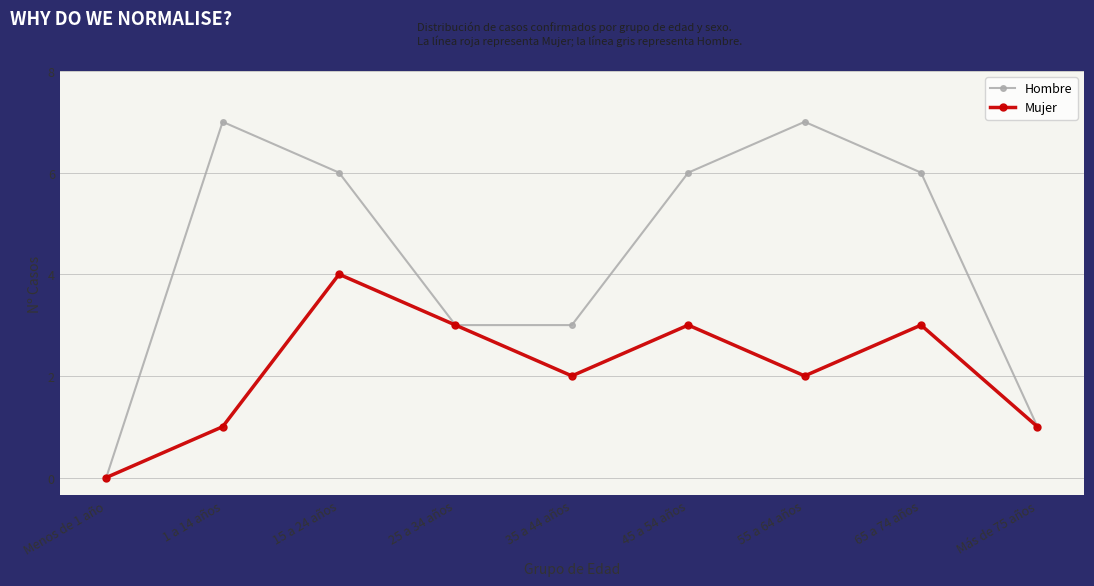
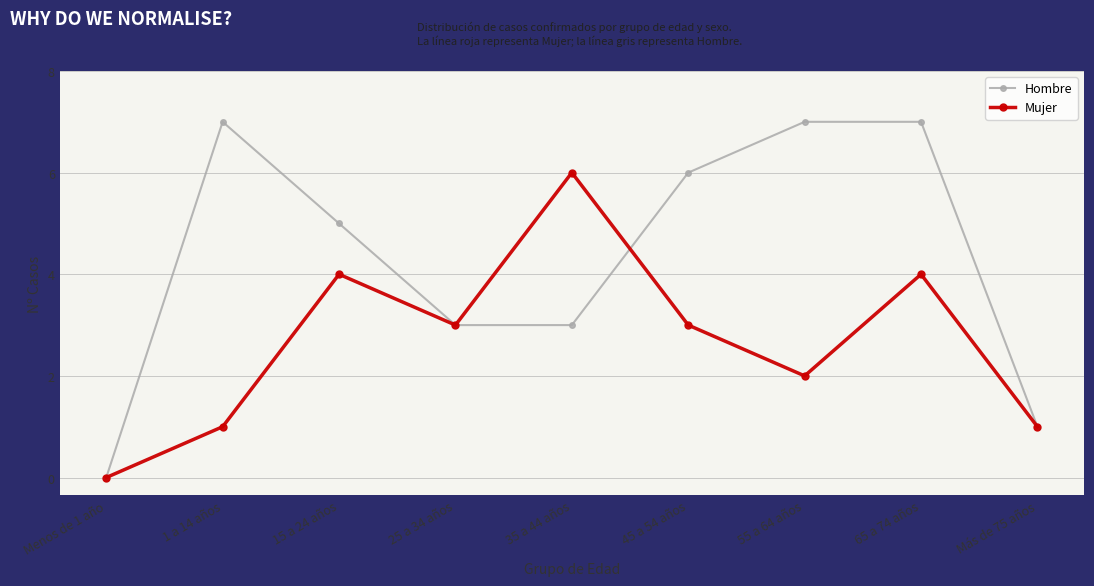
  {
    "Hombre": {
      "1 a 14 años": 7,
-     "15 a 24 años": 6,
+     "15 a 24 años": 5,
      "35 a 44 años": 3,
      "45 a 54 años": 6,
      "55 a 64 años": 7,
-     "65 a 74 años": 6
+     "65 a 74 años": 7
    },
    "Mujer": {
      "1 a 14 años": 1,
      "15 a 24 años": 4,
-     "35 a 44 años": 2,
+     "35 a 44 años": 6,
      "45 a 54 años": 3,
      "55 a 64 años": 2,
-     "65 a 74 años": 3
+     "65 a 74 años": 4
    }
  }
